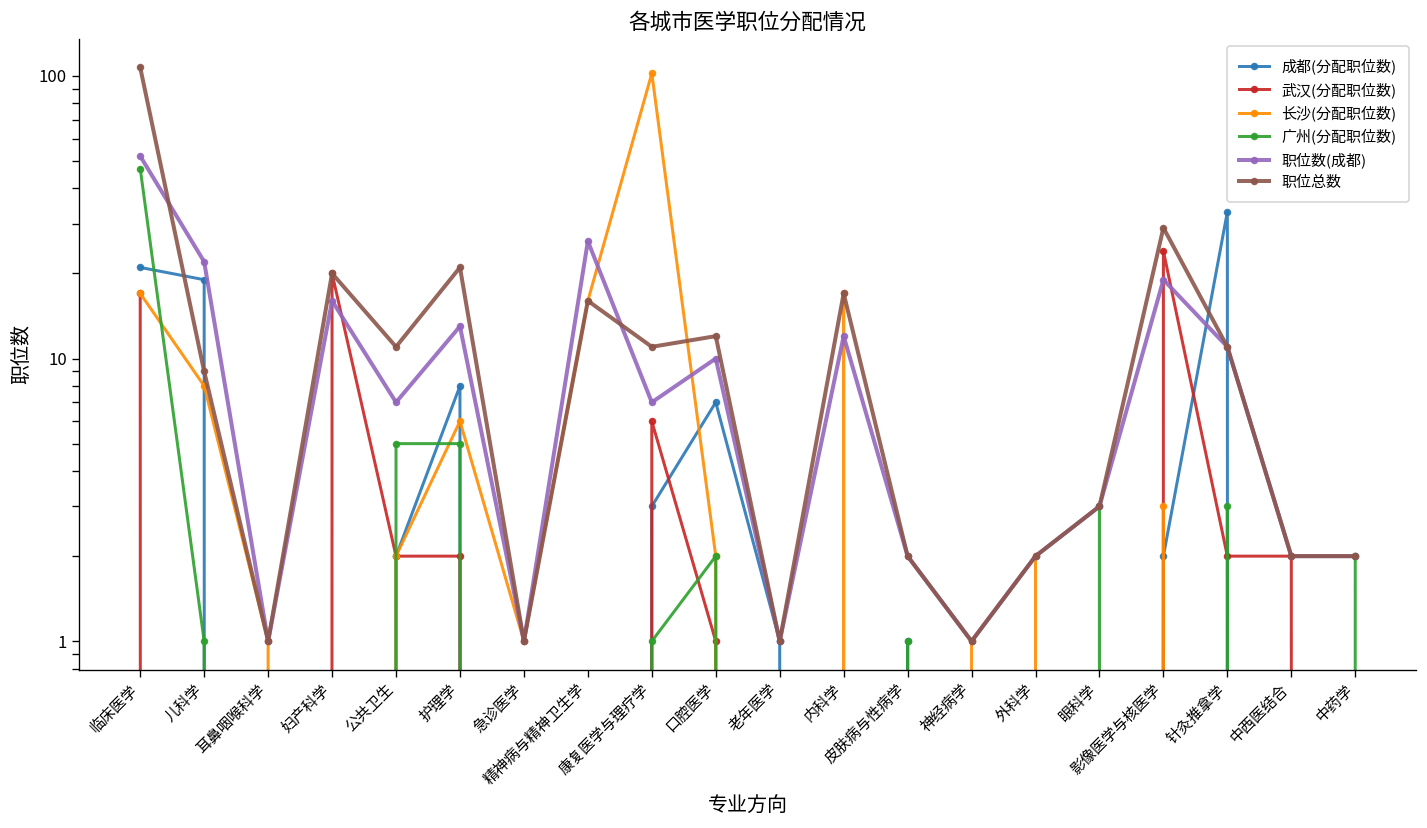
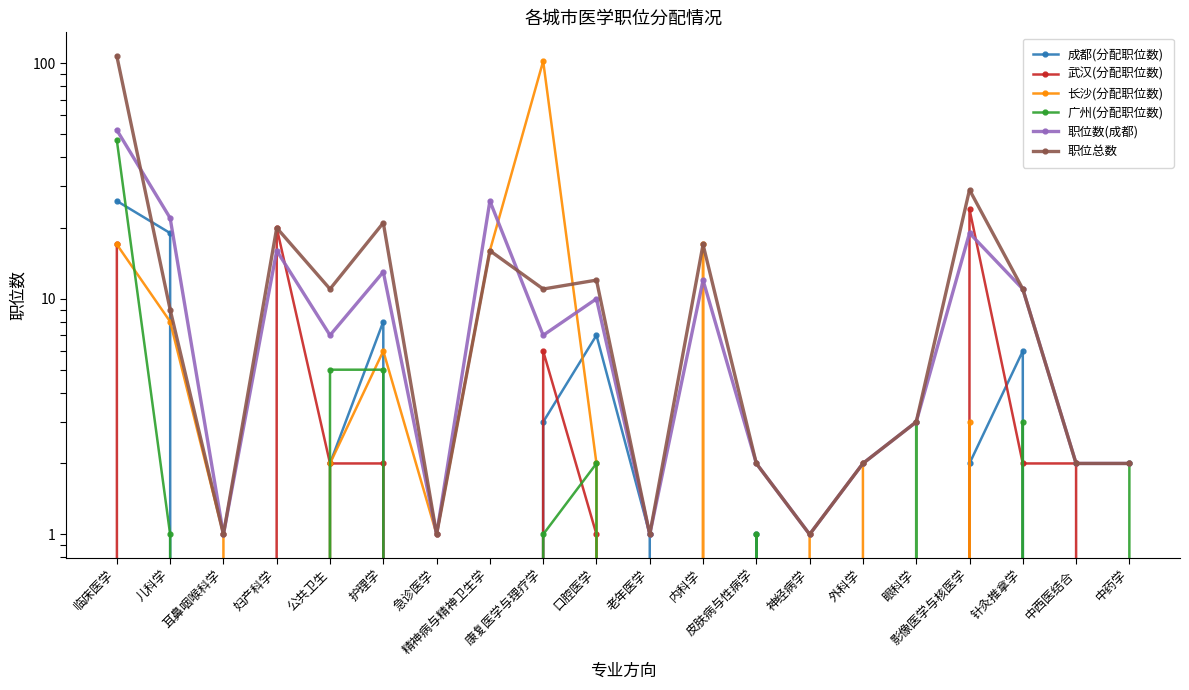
  {
    "成都(分配职位数)": {
-     "临床医学": 21,
+     "临床医学": 26,
      "儿科学": 19,
      "护理学": 8,
      "康复医学与理疗学": 3,
      "口腔医学": 7,
      "影像医学与核医学": 2,
-     "针灸推拿学": 33
+     "针灸推拿学": 6
    },
    "武汉(分配职位数)": {
      "护理学": 2,
      "康复医学与理疗学": 6,
      "口腔医学": 1,
      "影像医学与核医学": 24,
      "针灸推拿学": 2
    },
    "长沙(分配职位数)": {
      "儿科学": 8,
      "护理学": 6,
      "康复医学与理疗学": 102,
      "影像医学与核医学": 3
    },
    "广州(分配职位数)": {
      "临床医学": 47,
      "儿科学": 1,
      "公共卫生": 5,
      "护理学": 5,
      "康复医学与理疗学": 1,
      "针灸推拿学": 3
    },
    "职位数(成都)": {
      "临床医学": 52,
      "儿科学": 22,
      "妇产科学": 16,
      "公共卫生": 7,
      "护理学": 13,
      "精神病与精神卫生学": 26,
      "康复医学与理疗学": 7,
      "口腔医学": 10,
      "内科学": 12,
      "影像医学与核医学": 19
    },
    "职位总数": {
      "临床医学": 110,
      "儿科学": 9,
      "公共卫生": 11,
      "护理学": 21,
      "康复医学与理疗学": 11,
      "口腔医学": 12,
      "影像医学与核医学": 29
    }
  }
